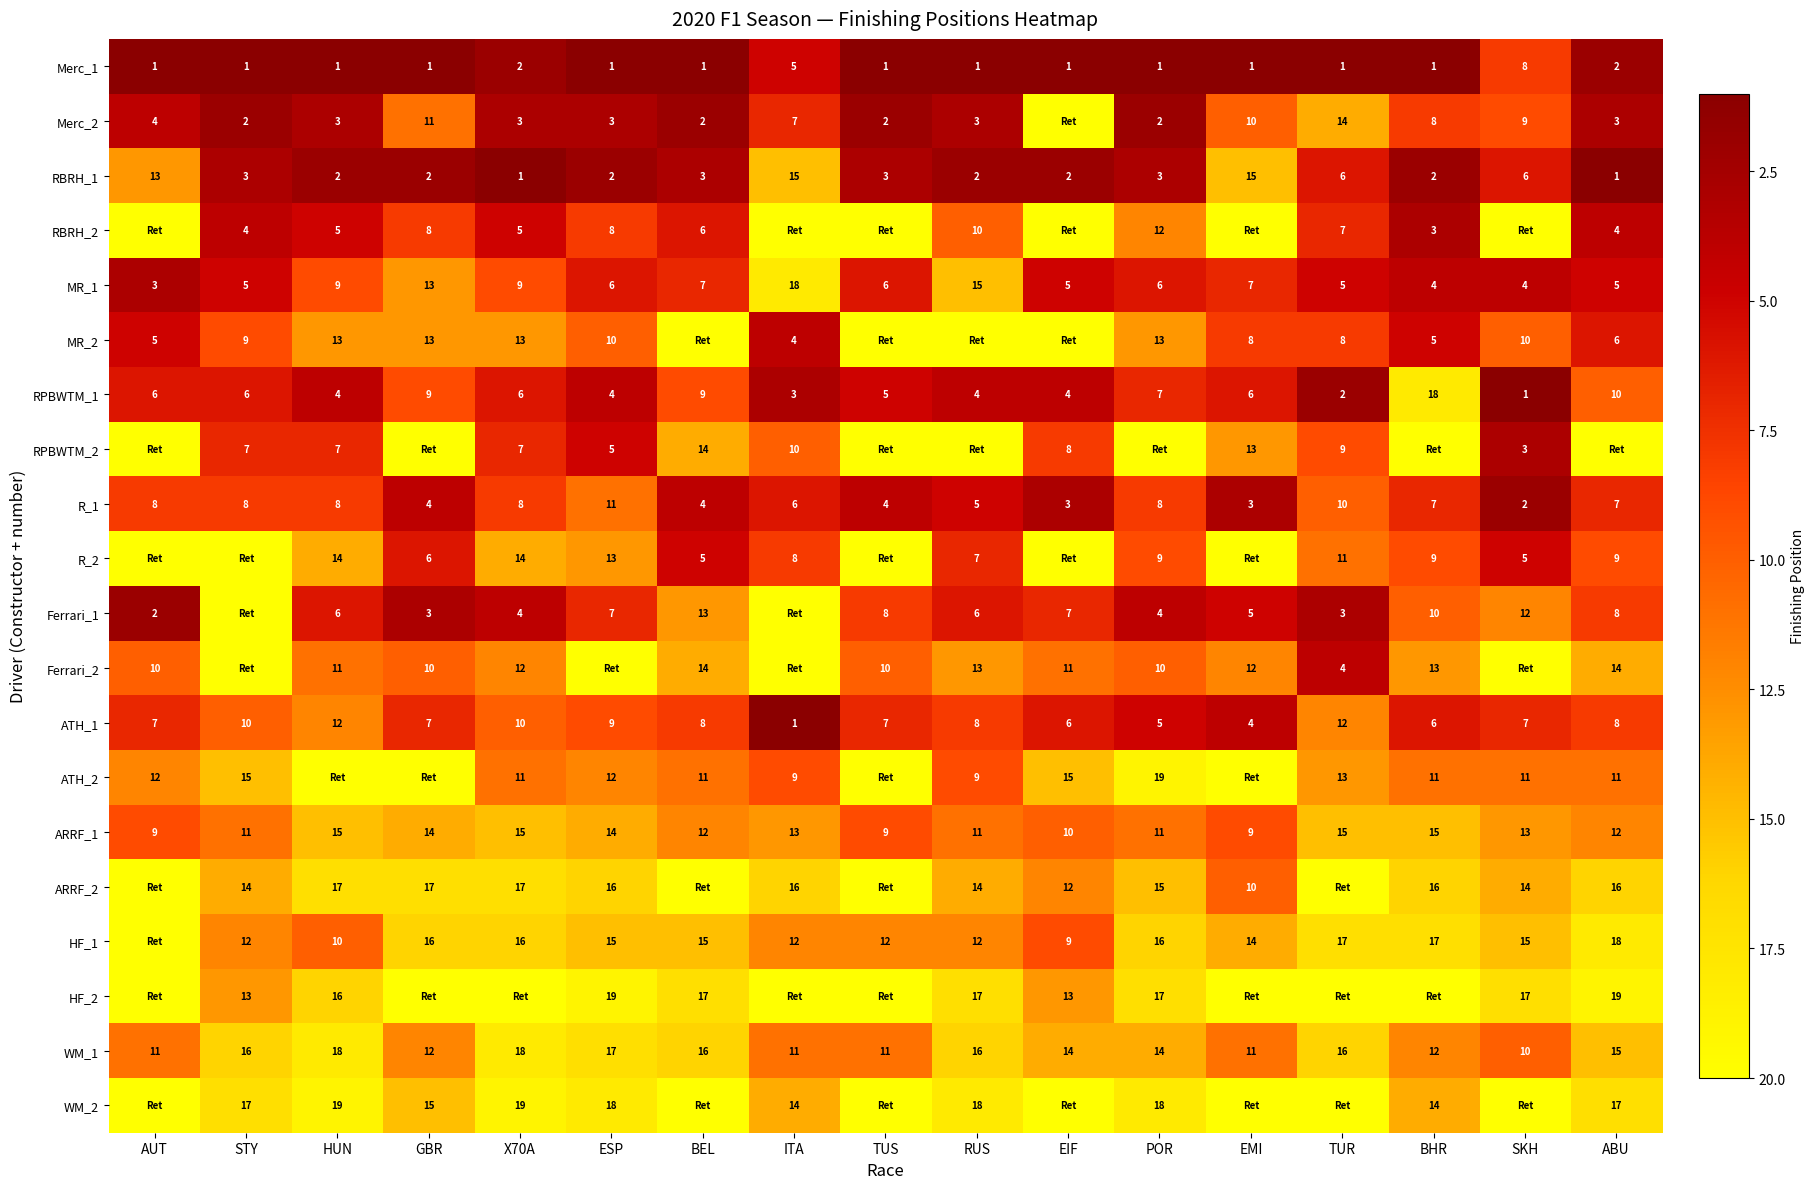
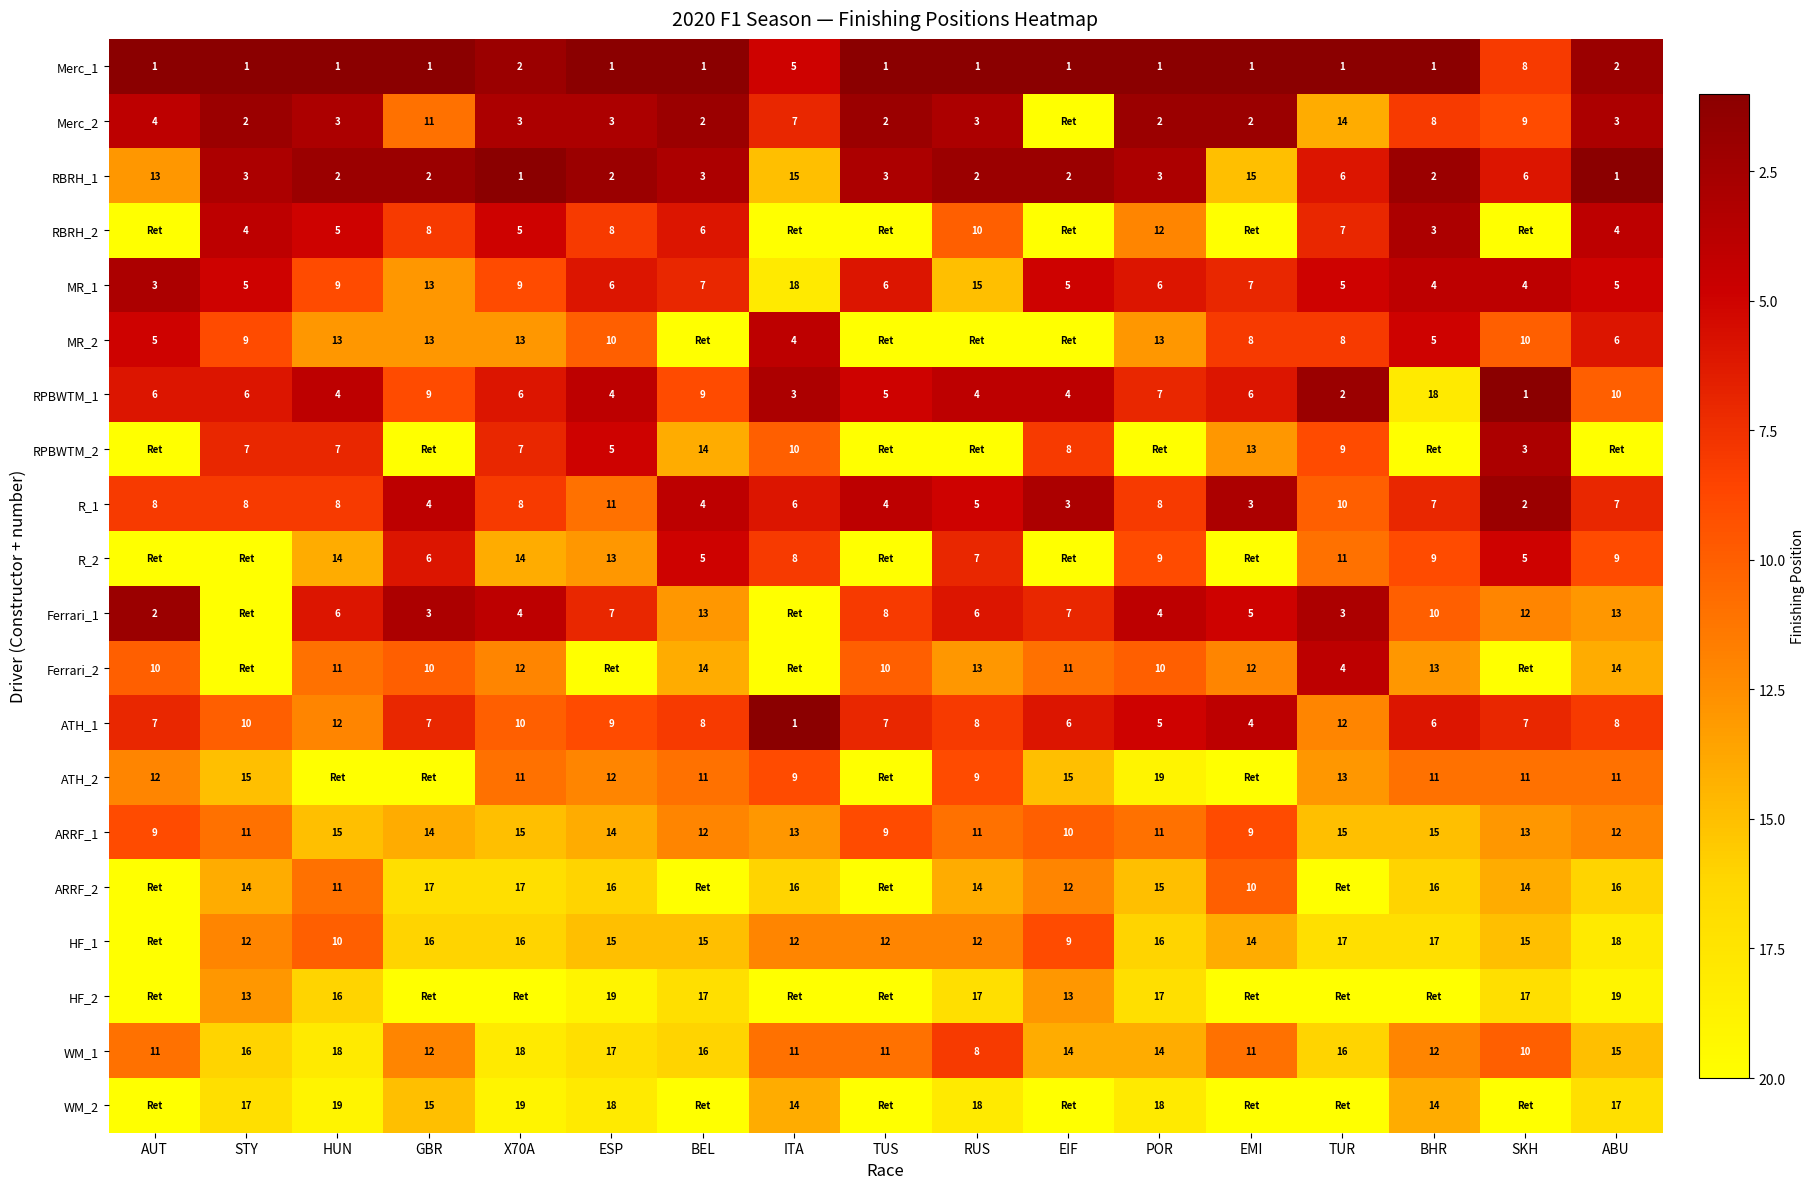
  {
    "Merc_2": {
      "AUT": 4,
      "STY": 2,
      "HUN": 3,
      "GBR": 11,
      "X70A": 3,
      "ESP": 3,
      "BEL": 2,
      "ITA": 7,
      "TUS": 2,
      "RUS": 3,
      "POR": 2,
-     "EMI": 10,
+     "EMI": 2,
      "TUR": 14,
      "BHR": 8,
      "SKH": 9,
      "ABU": 3
    },
    "Ferrari_1": {
      "AUT": 2,
      "HUN": 6,
      "GBR": 3,
      "X70A": 4,
      "ESP": 7,
      "BEL": 13,
      "TUS": 8,
      "RUS": 6,
      "EIF": 7,
      "POR": 4,
      "EMI": 5,
      "TUR": 3,
      "BHR": 10,
      "SKH": 12,
-     "ABU": 8
+     "ABU": 13
    },
    "ARRF_2": {
      "STY": 14,
-     "HUN": 17,
+     "HUN": 11,
      "GBR": 17,
      "X70A": 17,
      "ESP": 16,
      "ITA": 16,
      "RUS": 14,
      "EIF": 12,
      "POR": 15,
      "EMI": 10,
      "BHR": 16,
      "SKH": 14,
      "ABU": 16
    },
    "WM_1": {
      "AUT": 11,
      "STY": 16,
      "HUN": 18,
      "GBR": 12,
      "X70A": 18,
      "ESP": 17,
      "BEL": 16,
      "ITA": 11,
      "TUS": 11,
-     "RUS": 16,
+     "RUS": 8,
      "EIF": 14,
      "POR": 14,
      "EMI": 11,
      "TUR": 16,
      "BHR": 12,
      "SKH": 10,
      "ABU": 15
    }
  }
